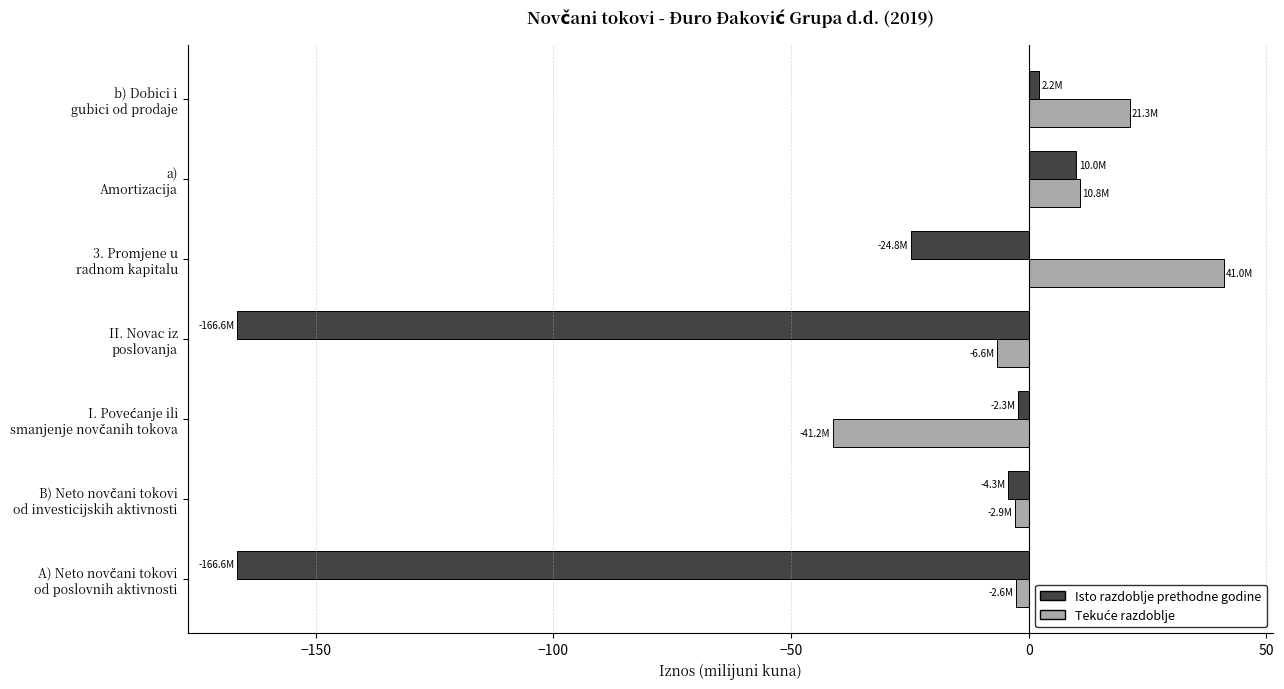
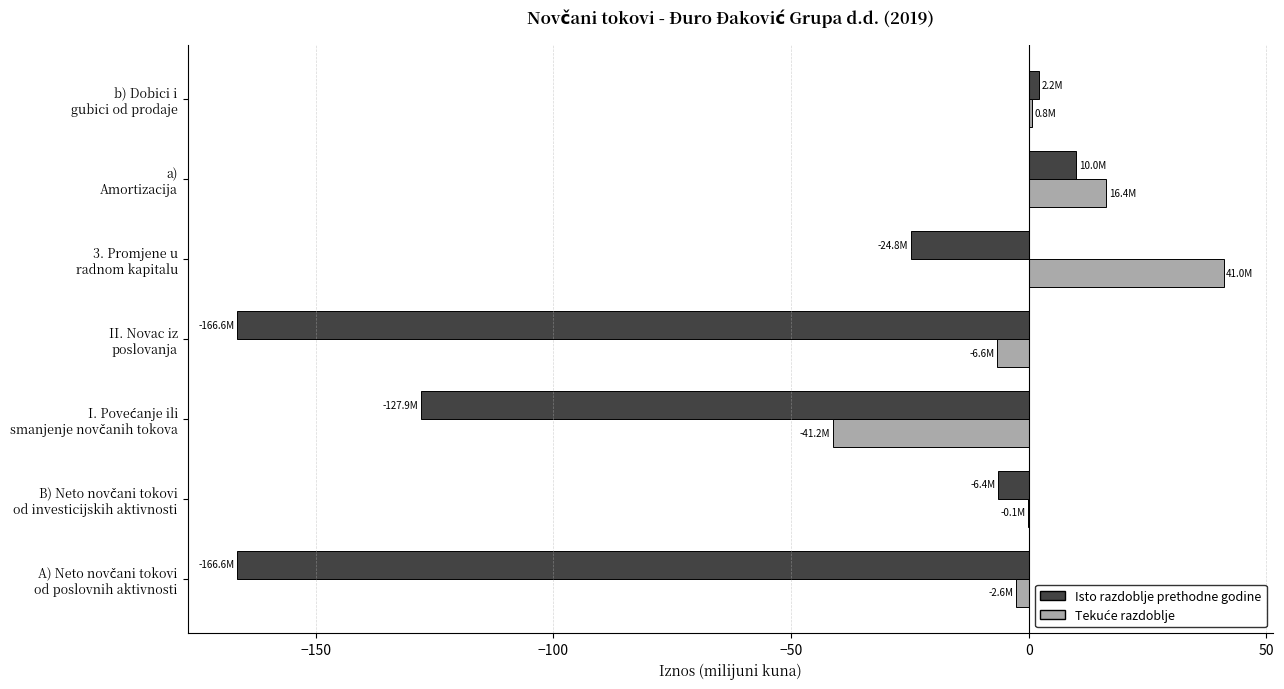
  {
    "Isto razdoblje prethodne godine": {
      "b) Dobici i gubici od prodaje": "2.2M",
      "a) Amortizacija": "10.0M",
      "3. Promjene u radnom kapitalu": "-24.8M",
      "II. Novac iz poslovanja": "-166.6M",
-     "I. Povećanje ili smanjenje novčanih tokova": "-2.3M",
-     "B) Neto novčani tokovi od investicijskih aktivnosti": "-4.3M",
+     "I. Povećanje ili smanjenje novčanih tokova": "-127.9M",
+     "B) Neto novčani tokovi od investicijskih aktivnosti": "-6.4M",
      "A) Neto novčani tokovi od poslovnih aktivnosti": "-166.6M"
    },
    "Tekuće razdoblje": {
-     "b) Dobici i gubici od prodaje": "21.3M",
-     "a) Amortizacija": "10.8M",
+     "b) Dobici i gubici od prodaje": "0.8M",
+     "a) Amortizacija": "16.4M",
      "3. Promjene u radnom kapitalu": "41.0M",
      "II. Novac iz poslovanja": "-6.6M",
      "I. Povećanje ili smanjenje novčanih tokova": "-41.2M",
-     "B) Neto novčani tokovi od investicijskih aktivnosti": "-2.9M",
+     "B) Neto novčani tokovi od investicijskih aktivnosti": "-0.1M",
      "A) Neto novčani tokovi od poslovnih aktivnosti": "-2.6M"
    }
  }
